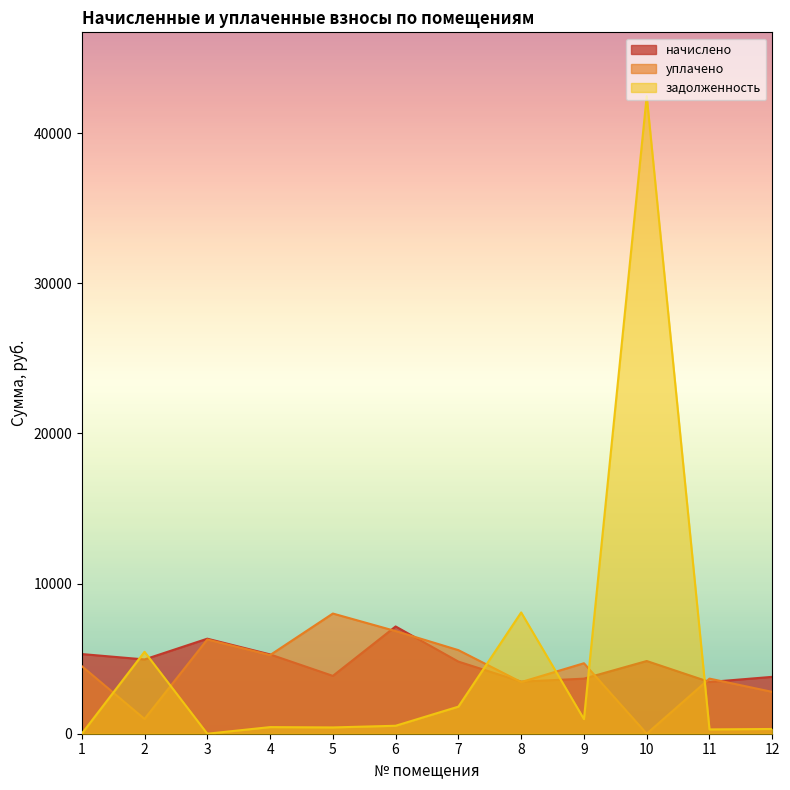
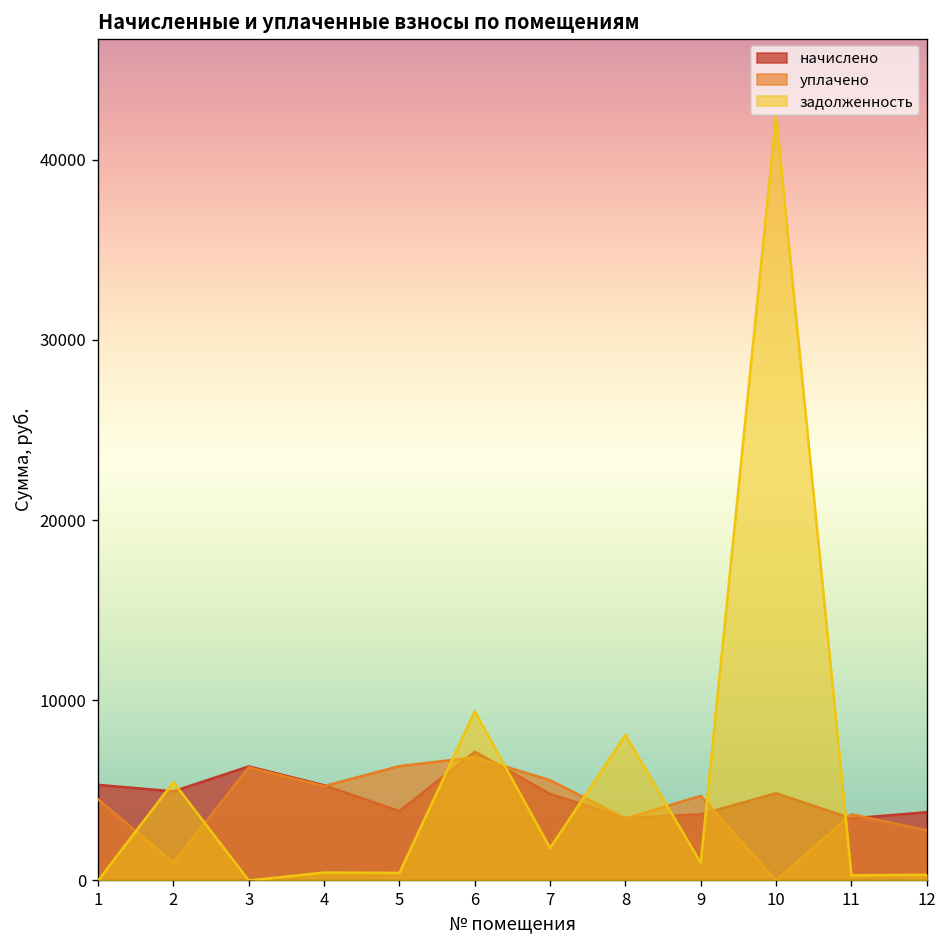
  {
    "начислено": {
      "1": 5300,
      "2": 4900,
      "5": 3900,
      "6": 7100,
      "7": 4800,
      "9": 3700,
      "10": 4800,
      "11": 3400,
      "12": 3800
    },
    "уплачено": {
      "1": 4500,
      "2": 1000,
-     "5": 8000,
+     "5": 6300,
      "6": 6800,
      "7": 5600,
      "9": 4700,
      "10": 0,
      "11": 3700,
      "12": 2800
    },
    "задолженность": {
      "1": 0,
      "2": 5500,
      "3": 0,
      "4": 400,
      "5": 400,
-     "6": 500,
+     "6": 9400,
      "7": 1800,
      "8": 8100,
      "9": 1000,
      "11": 300,
      "12": 300
    }
  }
